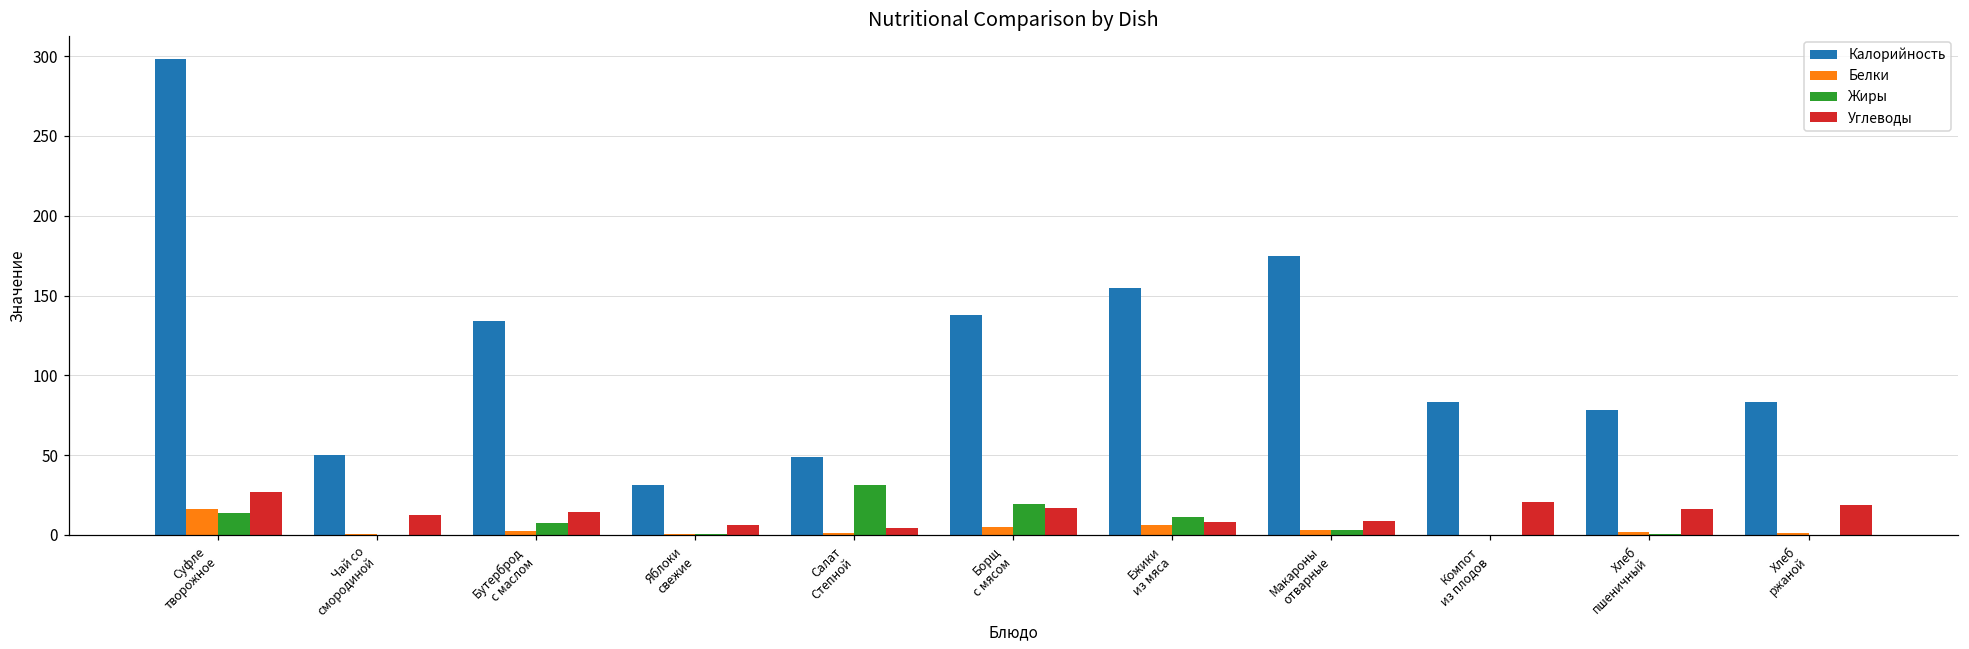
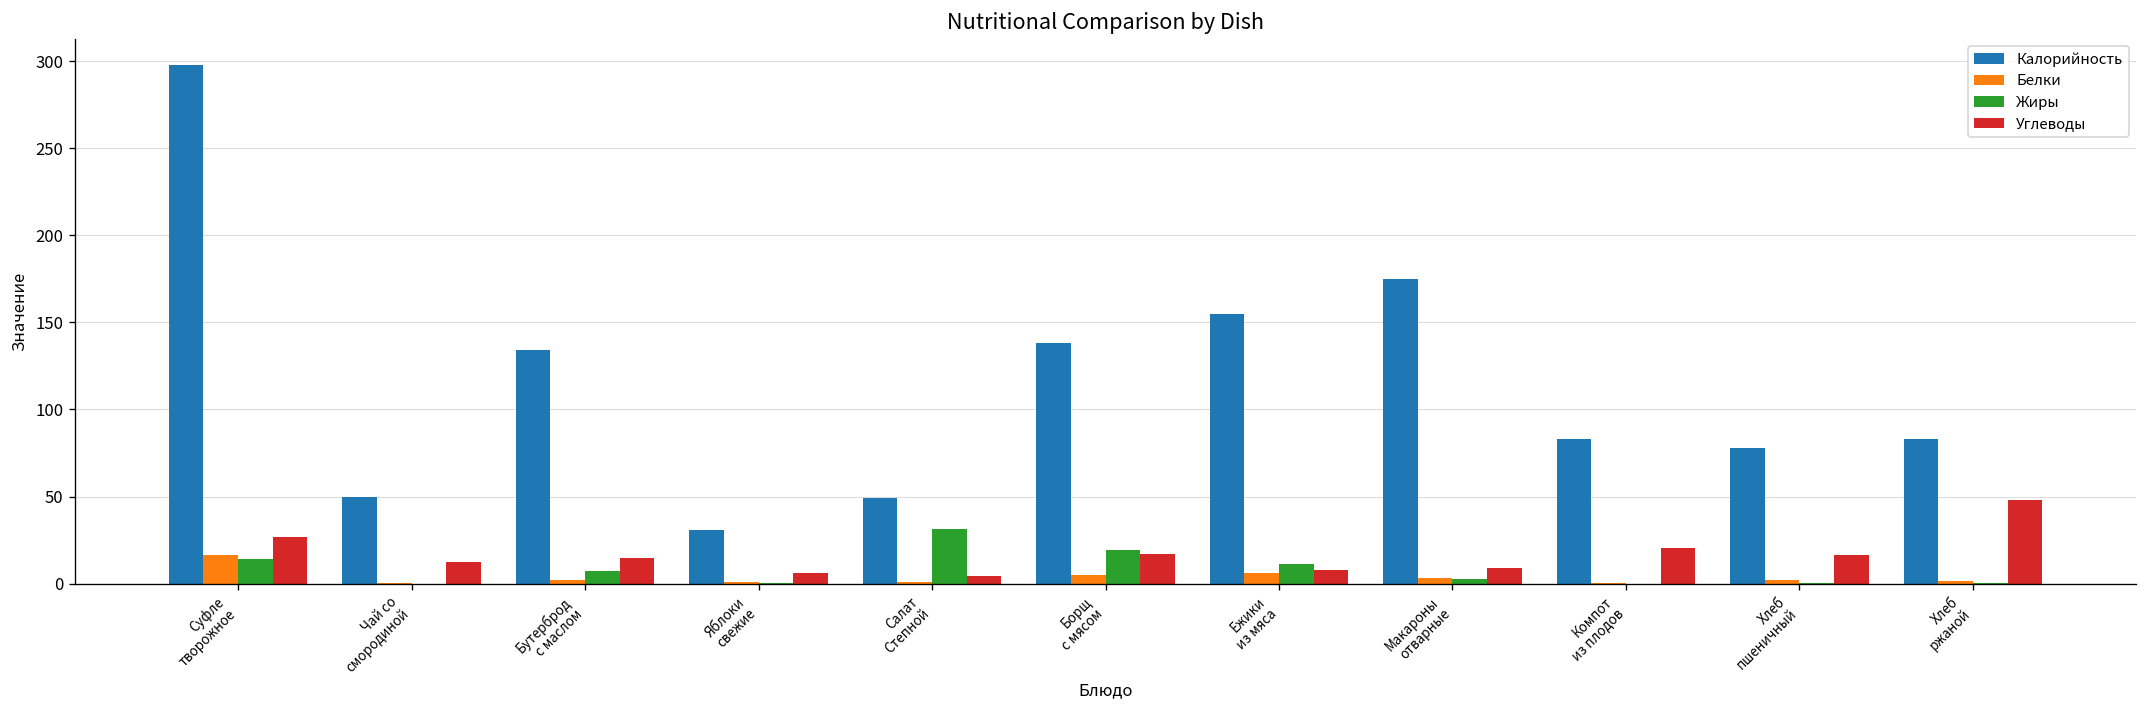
  {
    "Калорийность": {
      "Суфле творожное": 298,
      "Чай со смородиной": 50,
      "Бутерброд с маслом": 134,
      "Яблоки свежие": 31,
      "Салат Степной": 49,
      "Борщ с мясом": 138,
      "Ежики из мяса": 155,
      "Макароны отварные": 175,
      "Компот из плодов": 83,
      "Хлеб пшеничный": 78,
      "Хлеб ржаной": 83
    },
    "Белки": {
      "Суфле творожное": 16,
      "Бутерброд с маслом": 2,
      "Борщ с мясом": 5,
      "Ежики из мяса": 6,
      "Макароны отварные": 3,
      "Хлеб пшеничный": 2
    },
    "Жиры": {
      "Суфле творожное": 14,
      "Чай со смородиной": 0,
      "Бутерброд с маслом": 7,
      "Салат Степной": 31,
      "Борщ с мясом": 19,
      "Ежики из мяса": 11,
      "Макароны отварные": 3,
      "Компот из плодов": 0
    },
    "Углеводы": {
      "Суфле творожное": 27,
      "Чай со смородиной": 12,
      "Бутерброд с маслом": 15,
      "Яблоки свежие": 6,
      "Салат Степной": 5,
      "Борщ с мясом": 17,
      "Ежики из мяса": 8,
      "Макароны отварные": 9,
      "Компот из плодов": 21,
      "Хлеб пшеничный": 16,
-     "Хлеб ржаной": 19
+     "Хлеб ржаной": 48
    }
  }
